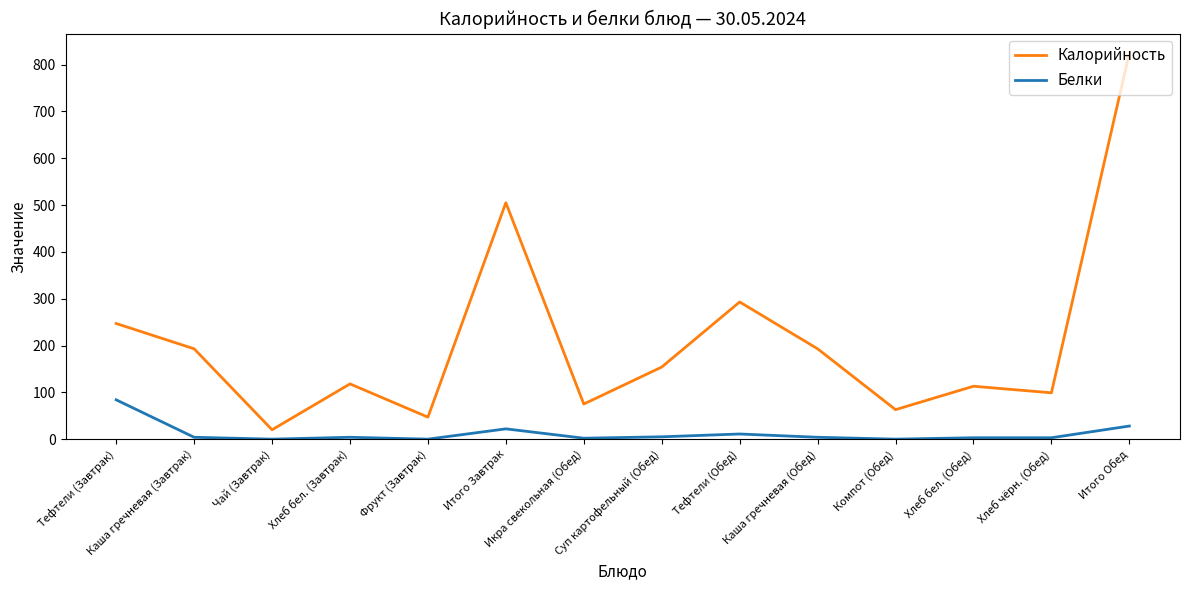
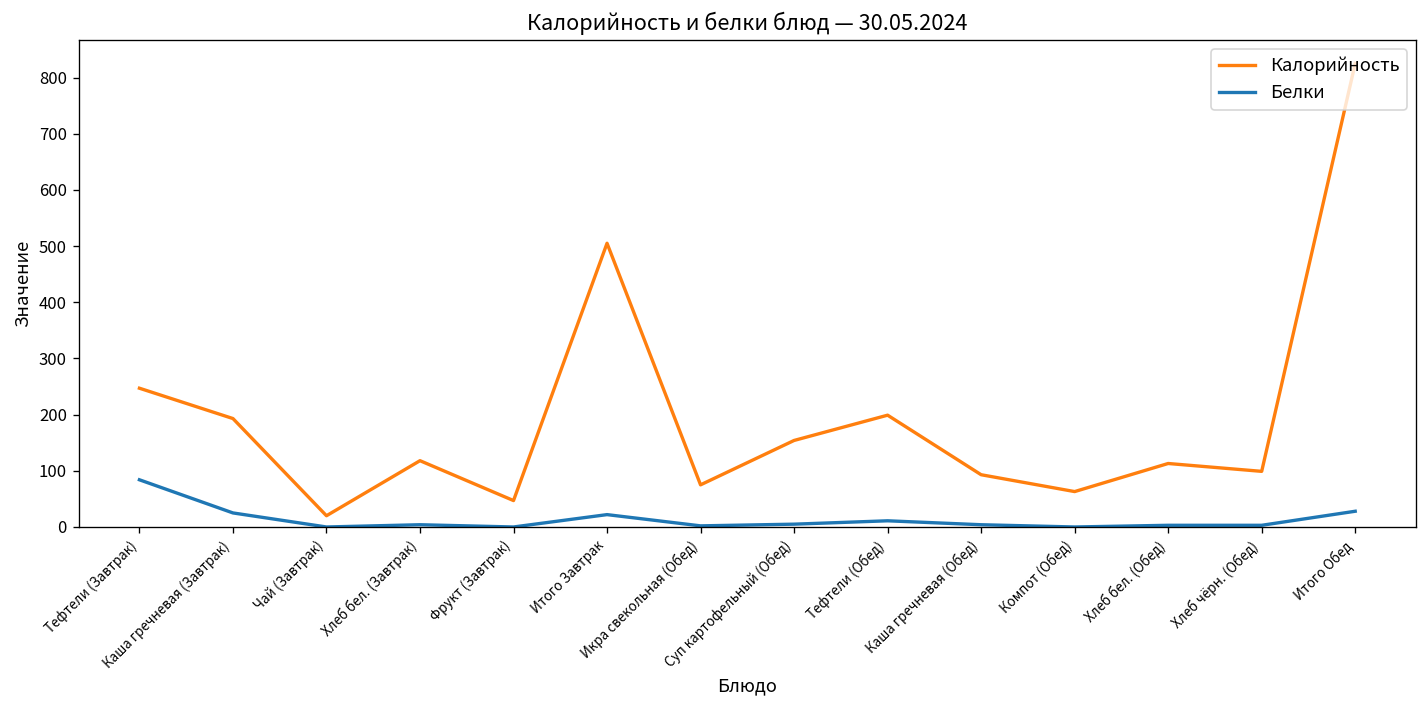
  {
    "Калорийность": {
      "Тефтели (Завтрак)": 250,
      "Каша гречневая (Завтрак)": 190,
      "Чай (Завтрак)": 20,
      "Хлеб бел. (Завтрак)": 120,
      "Фрукт (Завтрак)": 50,
      "Итого Завтрак": 510,
      "Икра свекольная (Обед)": 80,
      "Суп картофельный (Обед)": 150,
-     "Тефтели (Обед)": 290,
-     "Каша гречневая (Обед)": 190,
+     "Тефтели (Обед)": 200,
+     "Каша гречневая (Обед)": 90,
      "Компот (Обед)": 60,
      "Хлеб бел. (Обед)": 110,
      "Хлеб чёрн. (Обед)": 100
    },
    "Белки": {
      "Тефтели (Завтрак)": 80,
-     "Каша гречневая (Завтрак)": 0,
+     "Каша гречневая (Завтрак)": 30,
      "Чай (Завтрак)": 0,
      "Хлеб бел. (Завтрак)": 0,
      "Фрукт (Завтрак)": 0,
      "Итого Завтрак": 20,
      "Икра свекольная (Обед)": 0,
      "Суп картофельный (Обед)": 10,
      "Тефтели (Обед)": 10,
      "Каша гречневая (Обед)": 0,
      "Компот (Обед)": 0,
      "Хлеб бел. (Обед)": 0,
      "Хлеб чёрн. (Обед)": 0,
      "Итого Обед": 30
    }
  }
